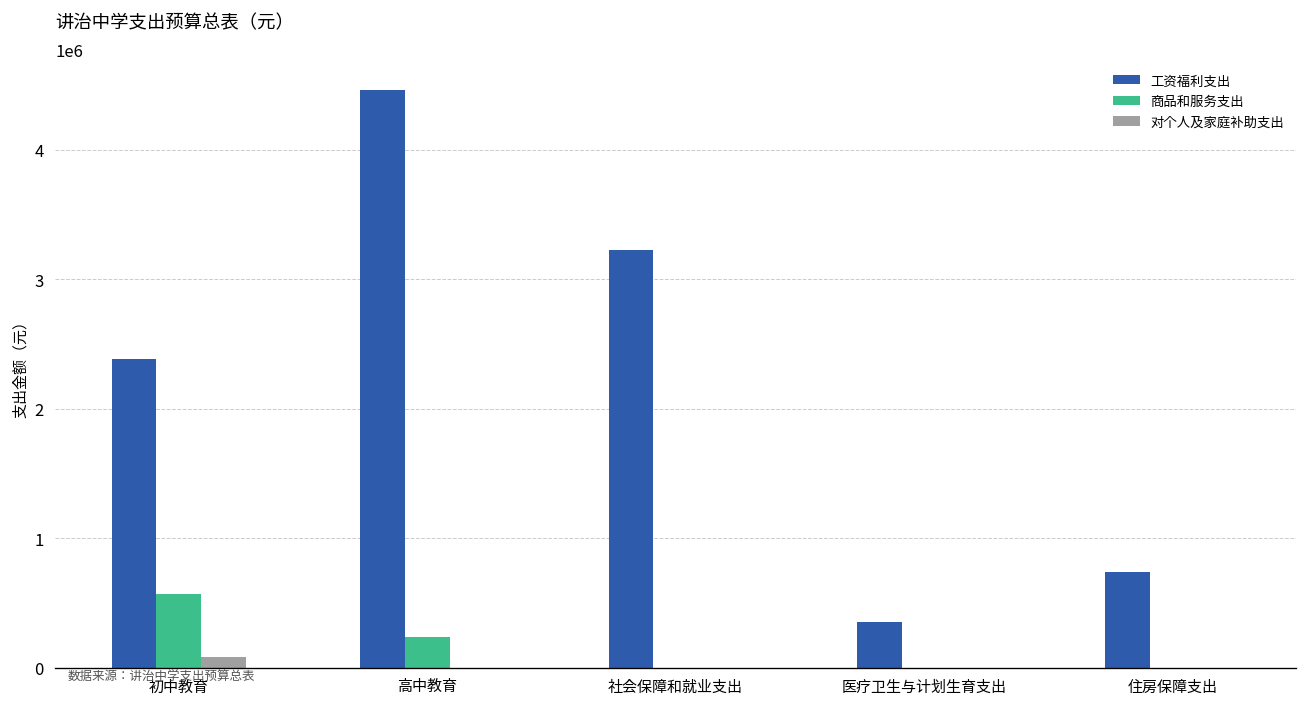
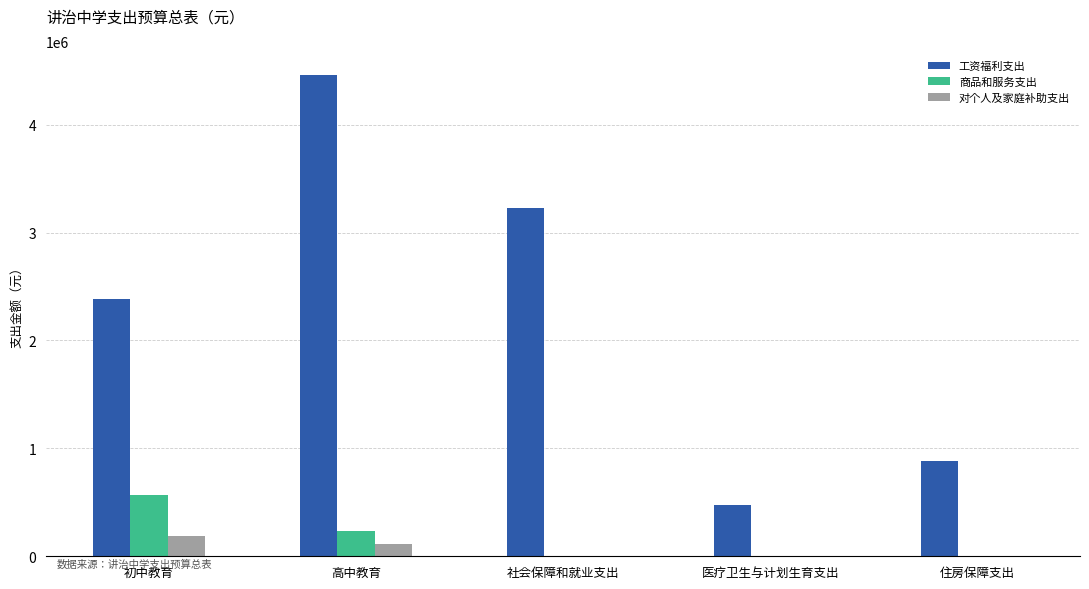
  {
    "工资福利支出": {
      "初中教育": 2380000,
      "高中教育": 4460000,
      "社会保障和就业支出": 3220000,
-     "医疗卫生与计划生育支出": 350000,
-     "住房保障支出": 740000
+     "医疗卫生与计划生育支出": 480000,
+     "住房保障支出": 880000
    },
    "商品和服务支出": {
      "初中教育": 570000,
      "高中教育": 240000,
      "社会保障和就业支出": 0,
      "医疗卫生与计划生育支出": 0,
      "住房保障支出": 0
    },
    "对个人及家庭补助支出": {
-     "初中教育": 80000,
-     "高中教育": 0,
+     "初中教育": 180000,
+     "高中教育": 110000,
      "社会保障和就业支出": 0,
      "医疗卫生与计划生育支出": 0,
      "住房保障支出": 0
    }
  }
